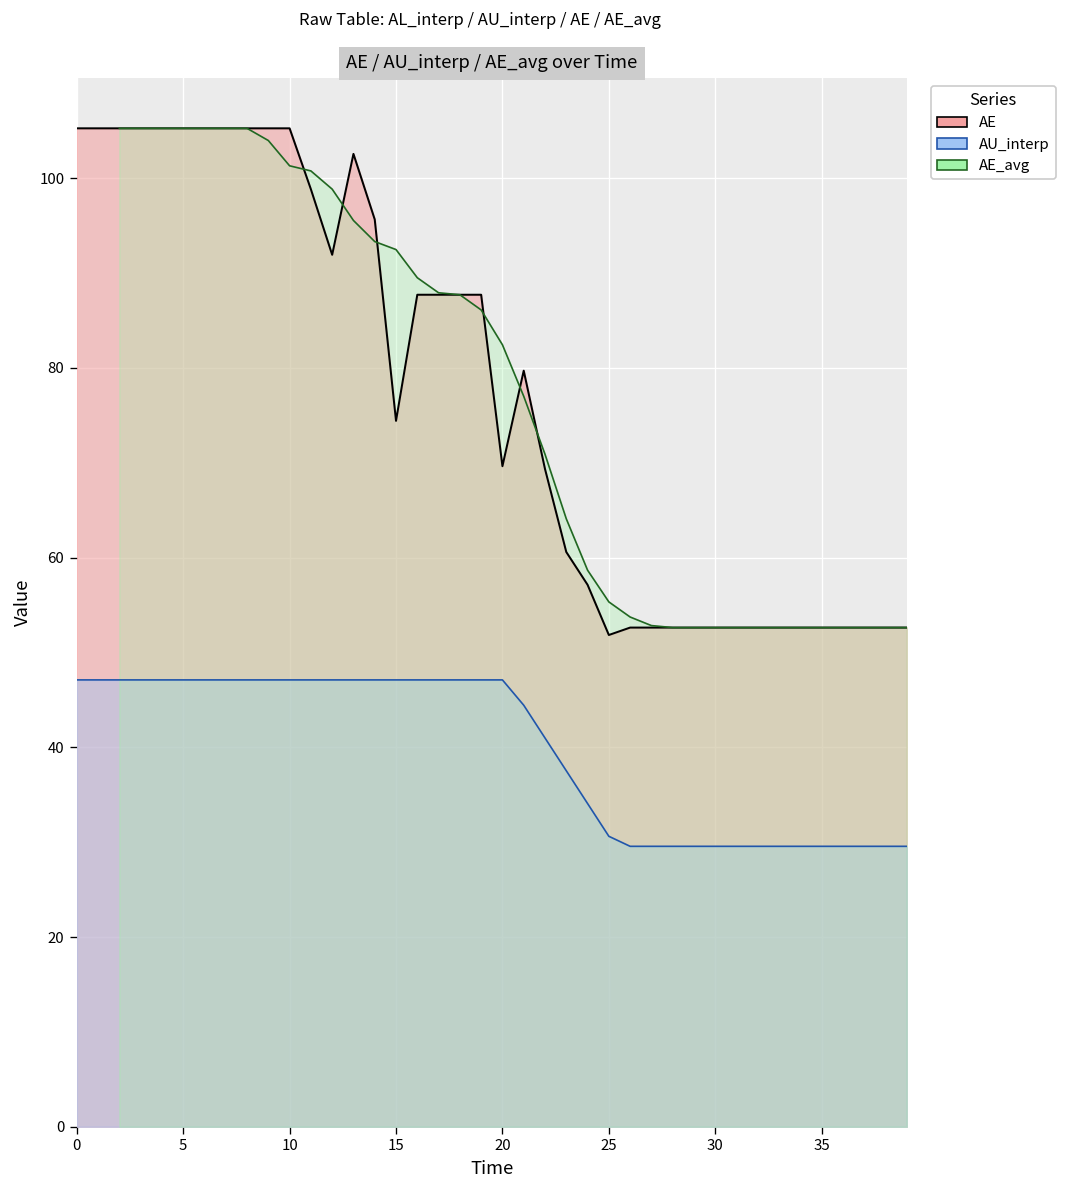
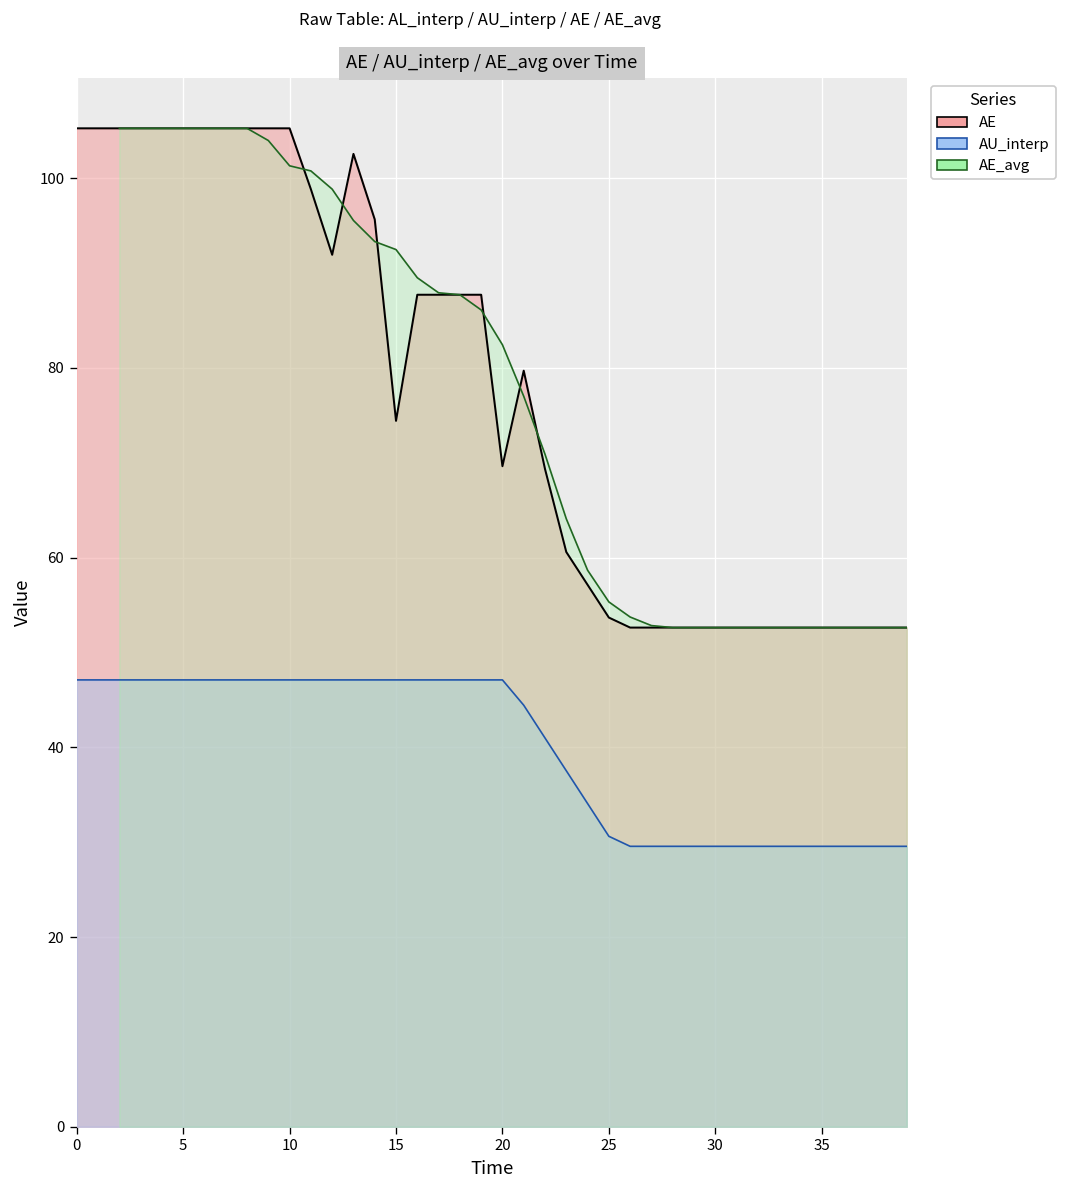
  {
    "AE": {
      "0": 105,
      "10": 105,
      "15": 74,
      "20": 70,
-     "25": 52
+     "25": 54
    }
  }
